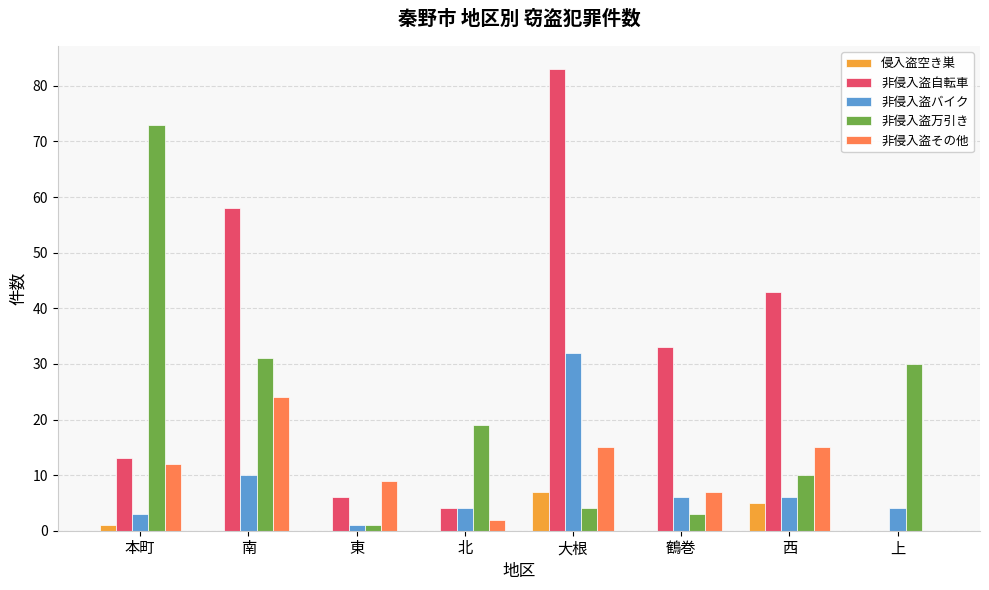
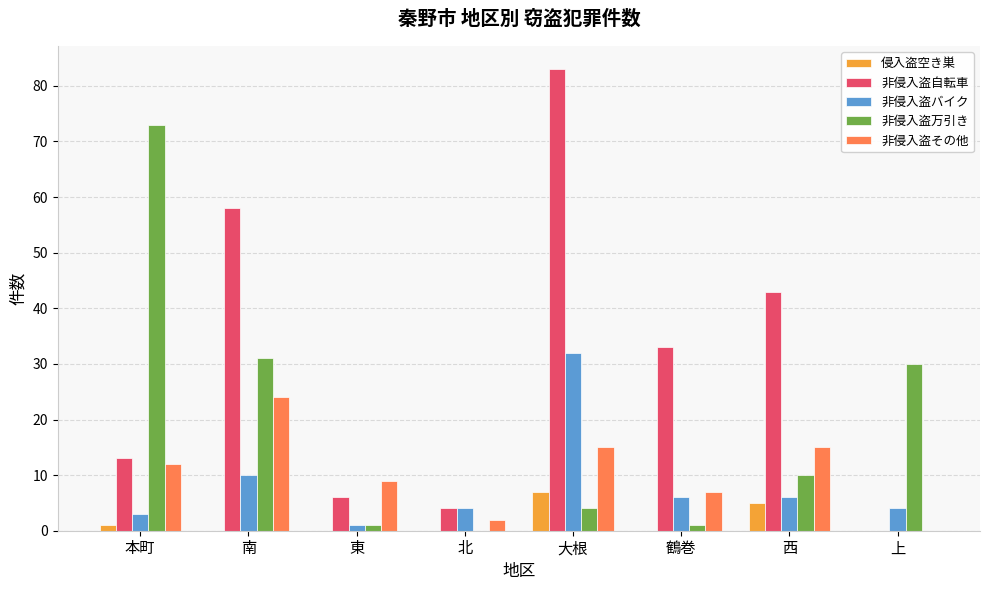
  {
    "非侵入盗自転車": {
      "本町": 13,
      "南": 58,
      "東": 6,
      "北": 4,
      "大根": 83,
      "鶴巻": 33,
      "西": 43,
      "上": 0
    },
    "非侵入盗バイク": {
      "本町": 3,
      "南": 10,
      "東": 1,
      "北": 4,
      "大根": 32,
      "鶴巻": 6,
      "西": 6,
      "上": 4
    },
    "非侵入盗万引き": {
      "本町": 73,
      "南": 31,
      "東": 1,
-     "北": 19,
+     "北": 0,
      "大根": 4,
-     "鶴巻": 3,
+     "鶴巻": 1,
      "西": 10,
      "上": 30
    }
  }
